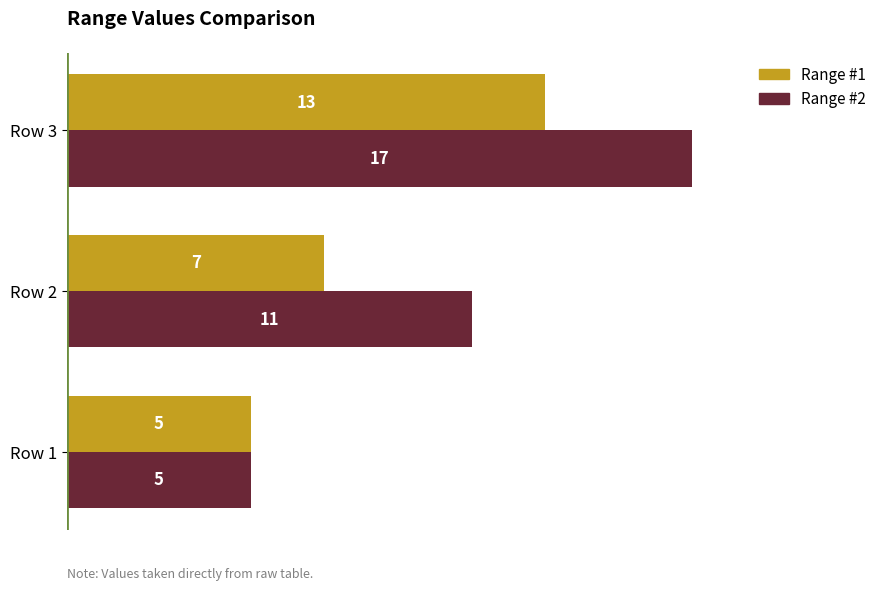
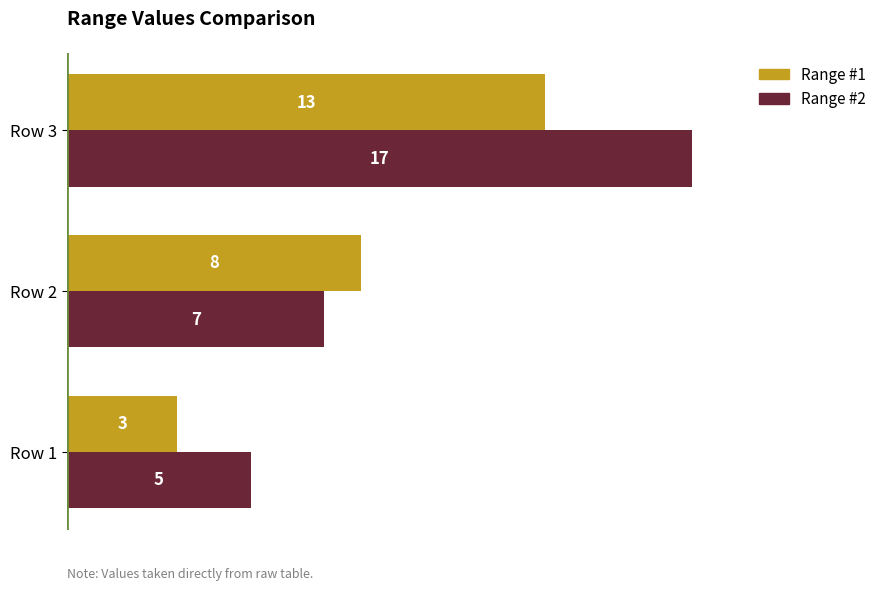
  {
    "Range #1": {
      "Row 3": 13,
-     "Row 2": 7,
-     "Row 1": 5
+     "Row 2": 8,
+     "Row 1": 3
    },
    "Range #2": {
      "Row 3": 17,
-     "Row 2": 11,
+     "Row 2": 7,
      "Row 1": 5
    }
  }
